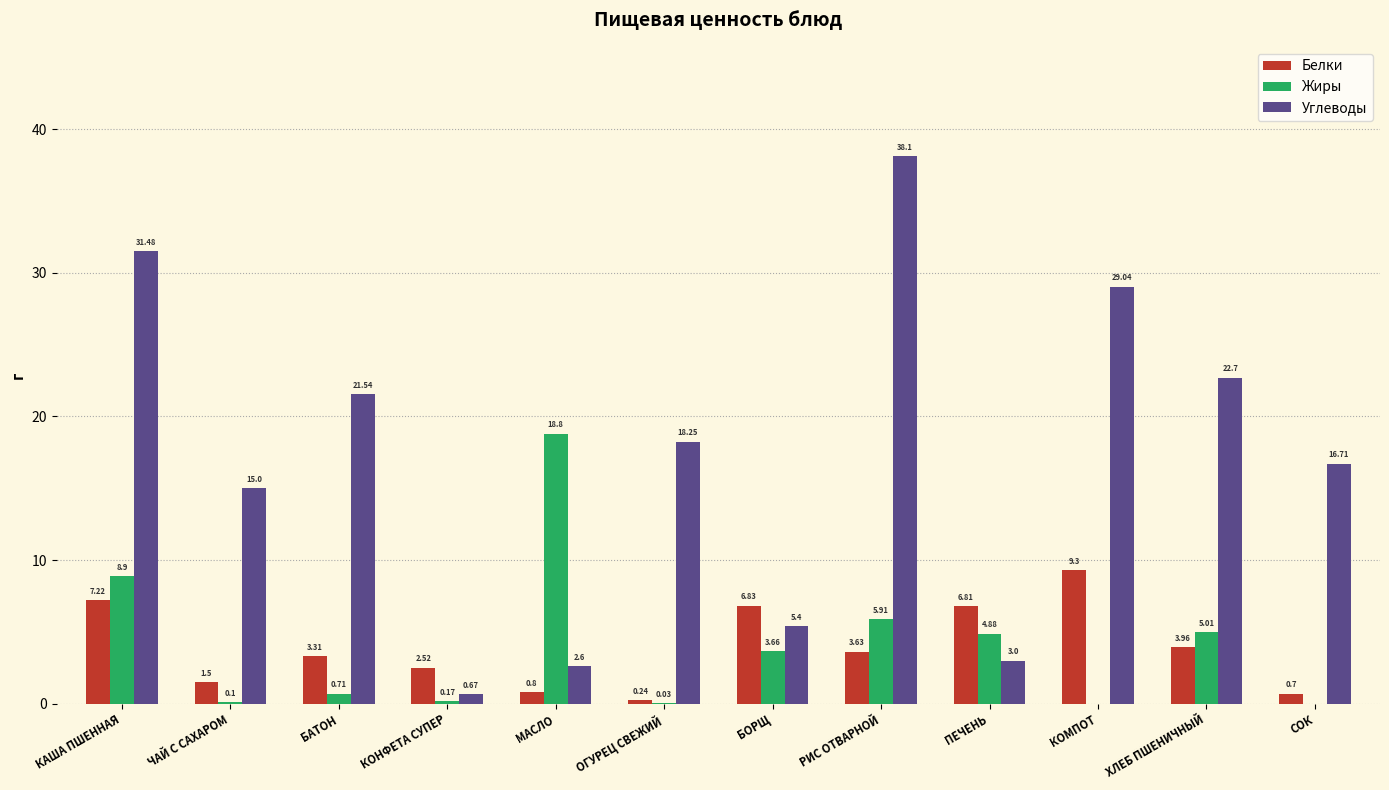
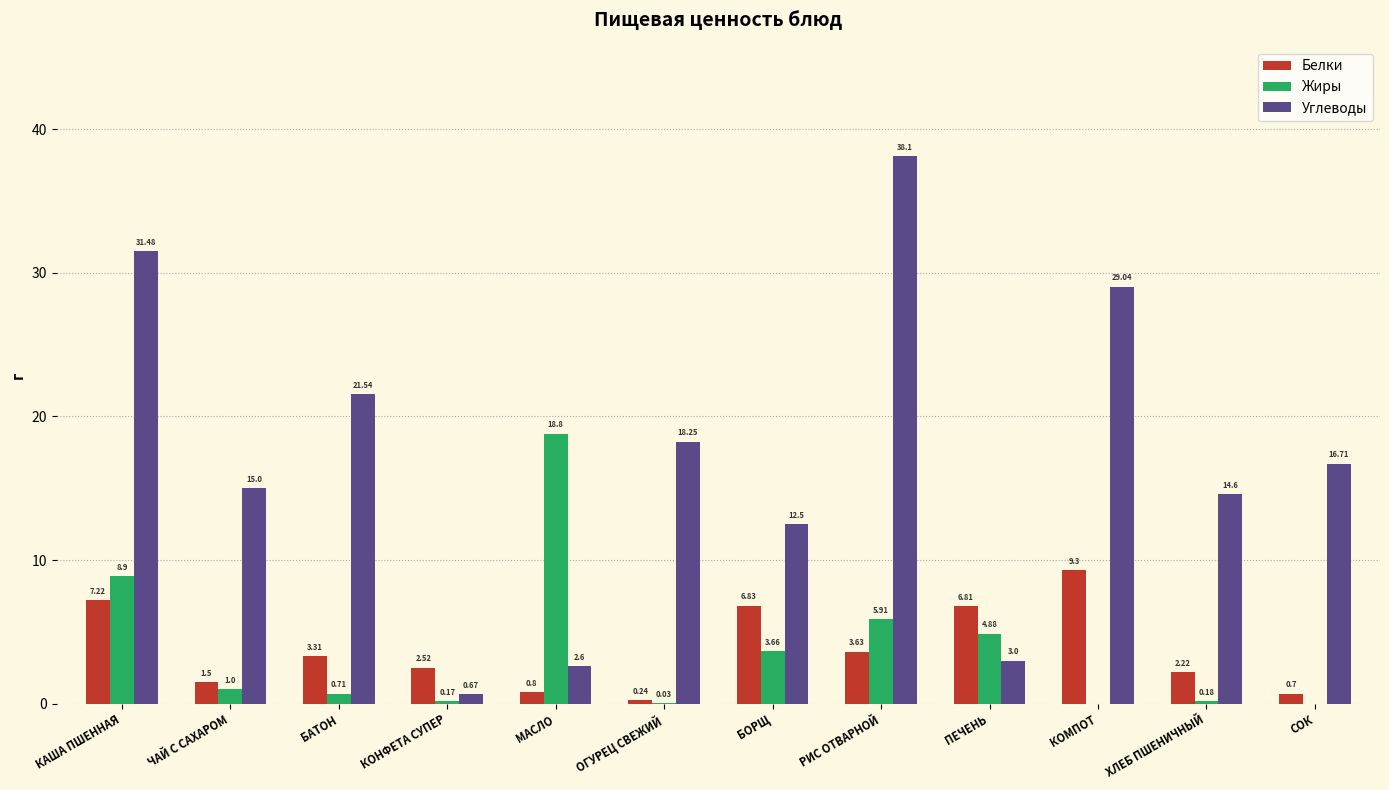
  {
    "Белки": {
      "КАША ПШЕННАЯ": 7.22,
      "ЧАЙ С САХАРОМ": 1.5,
      "БАТОН": 3.31,
      "КОНФЕТА СУПЕР": 2.52,
      "МАСЛО": 0.8,
      "ОГУРЕЦ СВЕЖИЙ": 0.24,
      "БОРЩ": 6.83,
      "РИС ОТВАРНОЙ": 3.63,
      "ПЕЧЕНЬ": 6.81,
      "КОМПОТ": 9.3,
-     "ХЛЕБ ПШЕНИЧНЫЙ": 3.96,
+     "ХЛЕБ ПШЕНИЧНЫЙ": 2.22,
      "СОК": 0.7
    },
    "Жиры": {
      "КАША ПШЕННАЯ": 8.9,
-     "ЧАЙ С САХАРОМ": 0.1,
+     "ЧАЙ С САХАРОМ": 1.0,
      "БАТОН": 0.71,
      "КОНФЕТА СУПЕР": 0.17,
      "МАСЛО": 18.8,
      "ОГУРЕЦ СВЕЖИЙ": 0.03,
      "БОРЩ": 3.66,
      "РИС ОТВАРНОЙ": 5.91,
      "ПЕЧЕНЬ": 4.88,
-     "ХЛЕБ ПШЕНИЧНЫЙ": 5.01
+     "ХЛЕБ ПШЕНИЧНЫЙ": 0.18
    },
    "Углеводы": {
      "КАША ПШЕННАЯ": 31.48,
      "ЧАЙ С САХАРОМ": 15.0,
      "БАТОН": 21.54,
      "КОНФЕТА СУПЕР": 0.67,
      "МАСЛО": 2.6,
      "ОГУРЕЦ СВЕЖИЙ": 18.25,
-     "БОРЩ": 5.4,
+     "БОРЩ": 12.5,
      "РИС ОТВАРНОЙ": 38.1,
      "ПЕЧЕНЬ": 3.0,
      "КОМПОТ": 29.04,
-     "ХЛЕБ ПШЕНИЧНЫЙ": 22.7,
+     "ХЛЕБ ПШЕНИЧНЫЙ": 14.6,
      "СОК": 16.71
    }
  }
